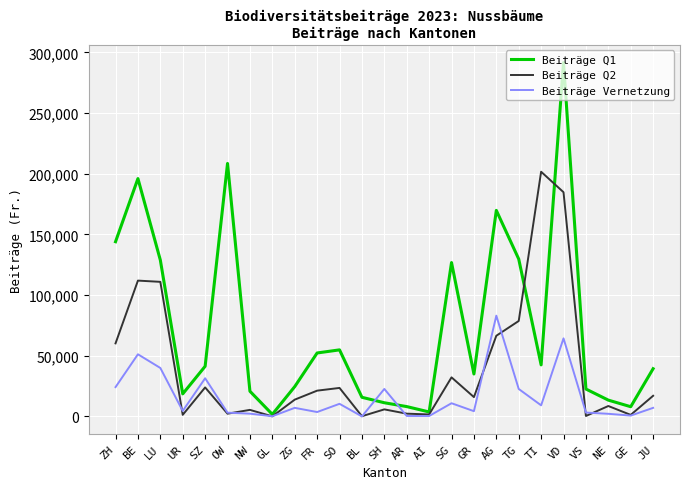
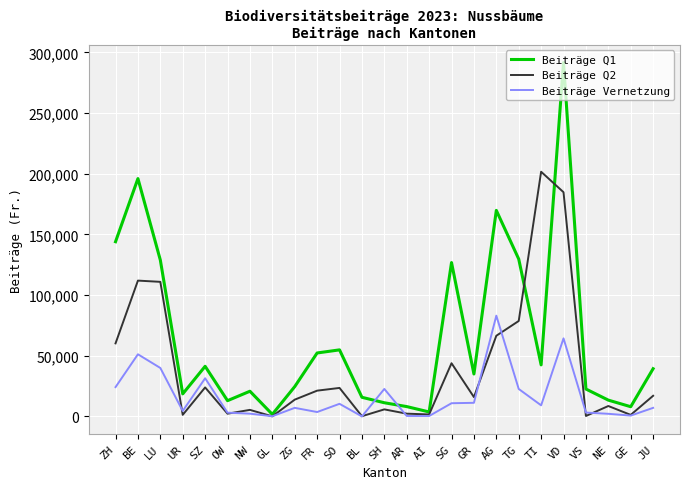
  {
    "Beiträge Q1": {
      "ZH": "144,000",
      "BE": "196,000",
      "LU": "129,000",
      "UR": "19,000",
      "SZ": "41,000",
-     "OW": "208,000",
+     "OW": "13,000",
      "NW": "21,000",
      "ZG": "25,000",
      "FR": "52,000",
      "SO": "55,000",
      "BL": "16,000",
      "SH": "11,000",
      "AR": "8,000",
      "SG": "127,000",
      "GR": "35,000",
      "AG": "170,000",
      "TG": "130,000",
      "TI": "42,000",
      "VS": "23,000",
      "NE": "13,000",
      "GE": "8,000",
      "JU": "39,000"
    },
    "Beiträge Q2": {
      "ZH": "60,000",
      "BE": "112,000",
      "LU": "111,000",
      "UR": "1,000",
      "SZ": "24,000",
      "NW": "5,000",
      "ZG": "14,000",
      "FR": "21,000",
      "SO": "23,000",
      "SH": "6,000",
-     "SG": "32,000",
+     "SG": "44,000",
      "GR": "16,000",
      "AG": "66,000",
      "TG": "79,000",
      "TI": "202,000",
      "VD": "185,000",
      "VS": "0",
      "NE": "9,000",
      "JU": "17,000"
    },
    "Beiträge Vernetzung": {
      "ZH": "24,000",
      "BE": "51,000",
      "LU": "40,000",
      "UR": "5,000",
      "SZ": "31,000",
      "NW": "2,000",
      "ZG": "7,000",
      "FR": "4,000",
      "SO": "10,000",
      "SH": "23,000",
      "SG": "11,000",
-     "GR": "4,000",
+     "GR": "11,000",
      "AG": "83,000",
      "TG": "23,000",
      "TI": "9,000",
      "VD": "64,000",
      "VS": "3,000",
      "NE": "2,000",
      "JU": "7,000"
    }
  }
